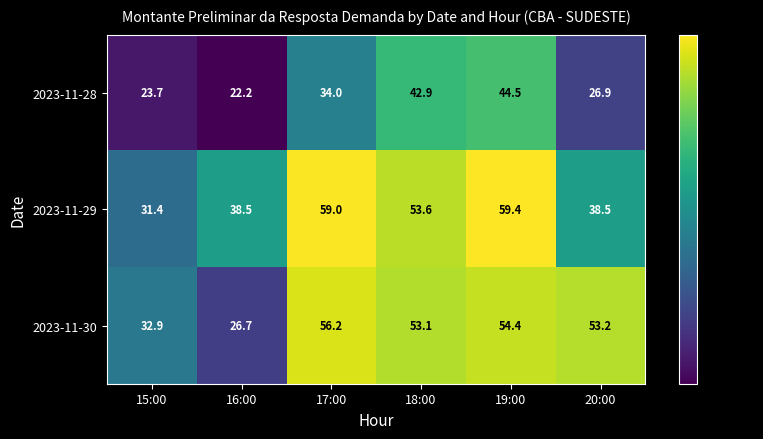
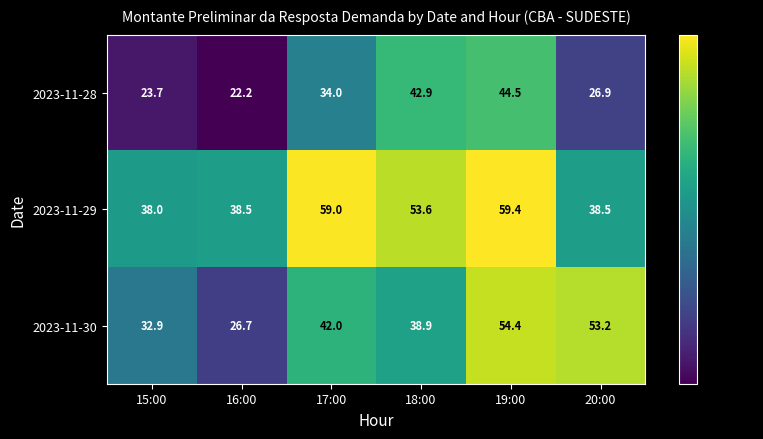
  {
    "2023-11-28": {
      "15:00": 23.7,
      "16:00": 22.2,
      "17:00": 34.0,
      "18:00": 42.9,
      "19:00": 44.5,
      "20:00": 26.9
    },
    "2023-11-29": {
-     "15:00": 31.4,
+     "15:00": 38.0,
      "16:00": 38.5,
      "17:00": 59.0,
      "18:00": 53.6,
      "19:00": 59.4,
      "20:00": 38.5
    },
    "2023-11-30": {
      "15:00": 32.9,
      "16:00": 26.7,
-     "17:00": 56.2,
-     "18:00": 53.1,
+     "17:00": 42.0,
+     "18:00": 38.9,
      "19:00": 54.4,
      "20:00": 53.2
    }
  }
